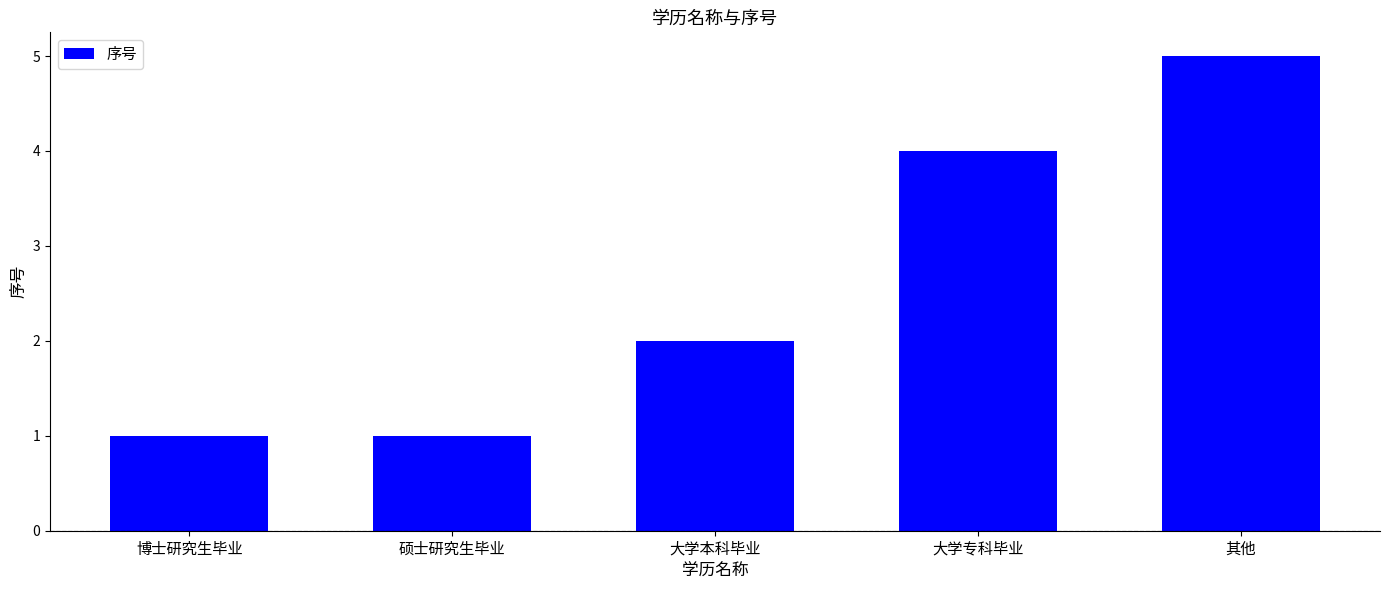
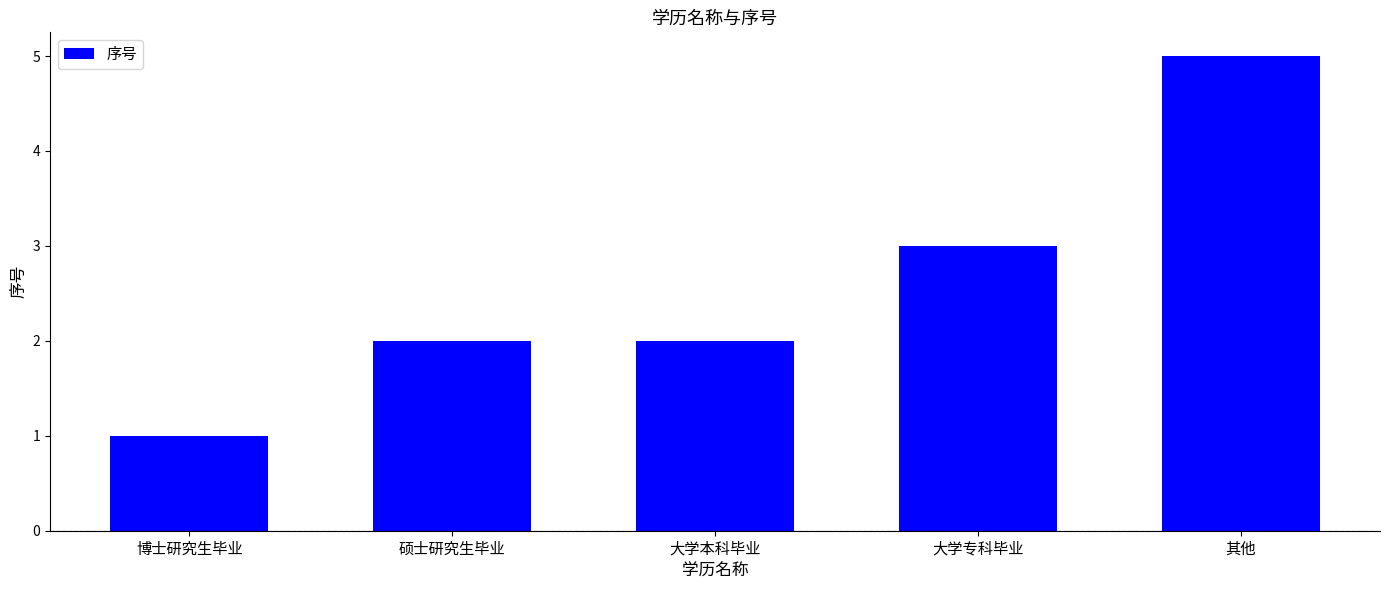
  {
    "博士研究生毕业": 1,
-   "硕士研究生毕业": 1,
+   "硕士研究生毕业": 2,
    "大学本科毕业": 2,
-   "大学专科毕业": 4,
+   "大学专科毕业": 3,
    "其他": 5
  }
